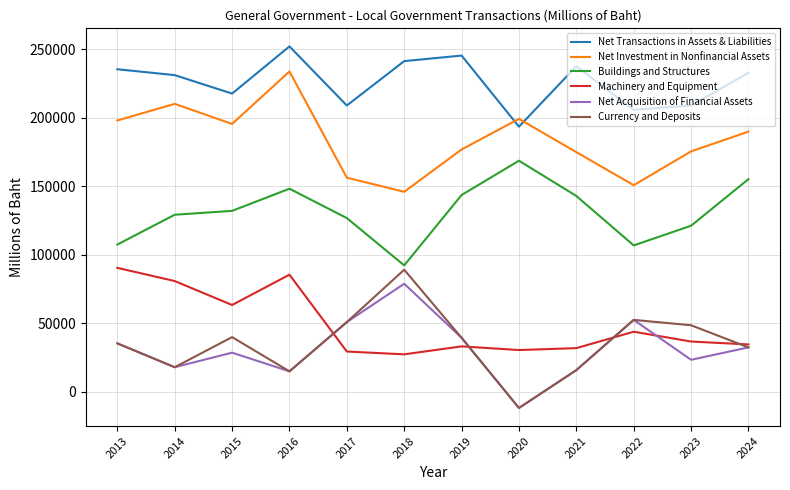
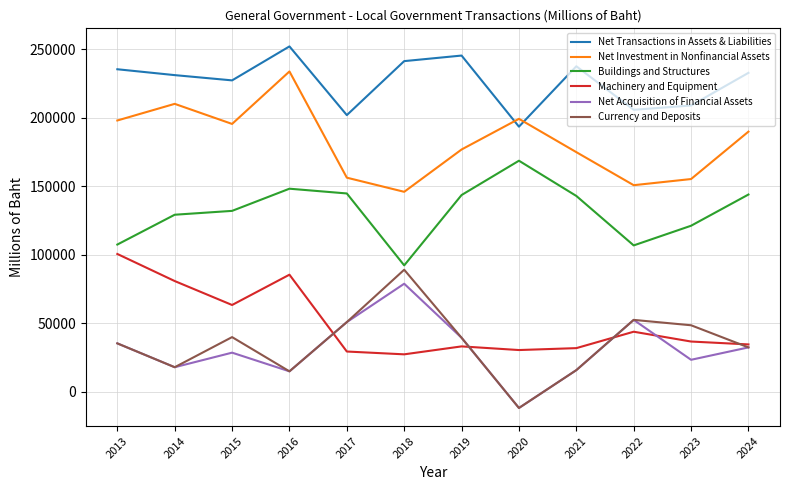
  {
    "Net Transactions in Assets & Liabilities": {
      "2013": 236000,
      "2014": 231000,
-     "2015": 218000,
+     "2015": 227000,
      "2016": 252000,
-     "2017": 209000,
+     "2017": 202000,
      "2018": 241000,
      "2019": 245000,
      "2020": 194000
    },
    "Net Investment in Nonfinancial Assets": {
      "2013": 198000,
      "2014": 210000,
      "2015": 196000,
      "2016": 234000,
      "2017": 156000,
      "2018": 146000,
      "2019": 177000,
      "2020": 199000,
      "2021": 175000,
      "2022": 151000,
-     "2023": 176000,
+     "2023": 155000,
      "2024": 190000
    },
    "Buildings and Structures": {
      "2013": 108000,
      "2014": 129000,
      "2015": 132000,
      "2016": 148000,
-     "2017": 127000,
+     "2017": 145000,
      "2018": 92000,
      "2019": 144000,
      "2020": 169000,
      "2021": 143000,
      "2022": 107000,
      "2023": 121000,
-     "2024": 155000
+     "2024": 144000
    },
    "Machinery and Equipment": {
-     "2013": 91000,
+     "2013": 101000,
      "2014": 81000,
      "2015": 63000,
      "2016": 86000,
      "2017": 29000,
      "2018": 27000,
      "2019": 33000,
      "2020": 31000,
      "2021": 32000,
      "2022": 44000,
      "2023": 37000,
      "2024": 35000
    },
    "Net Acquisition of Financial Assets": {
      "2015": 29000,
      "2018": 79000,
      "2023": 23000
    },
    "Currency and Deposits": {
      "2015": 40000,
      "2018": 89000,
      "2023": 49000
    }
  }
